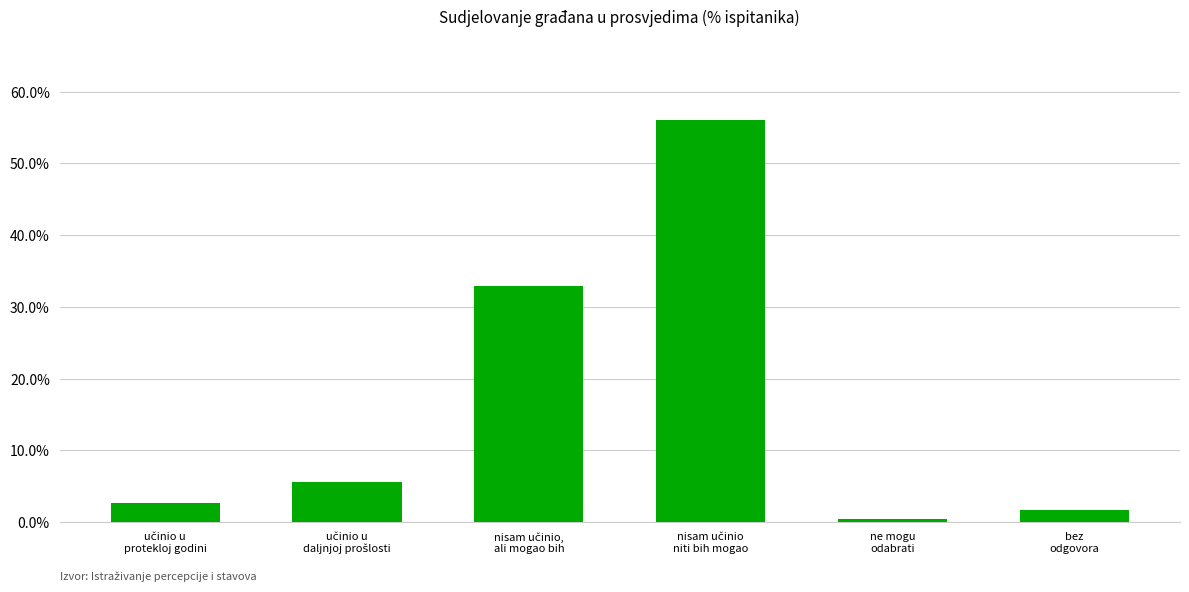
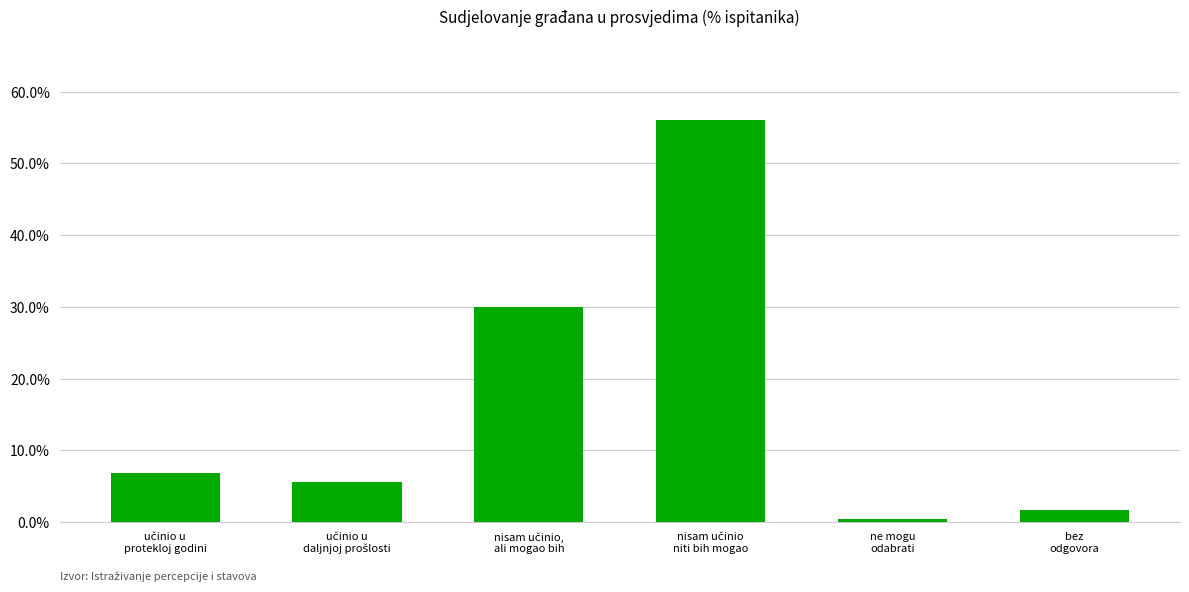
  {
-   "učinio u protekloj godini": "3%",
+   "učinio u protekloj godini": "7%",
    "učinio u daljnjoj prošlosti": "6%",
-   "nisam učinio, ali mogao bih": "33%",
+   "nisam učinio, ali mogao bih": "30%",
    "nisam učinio niti bih mogao": "56%",
    "ne mogu odabrati": "0%",
    "bez odgovora": "2%"
  }
